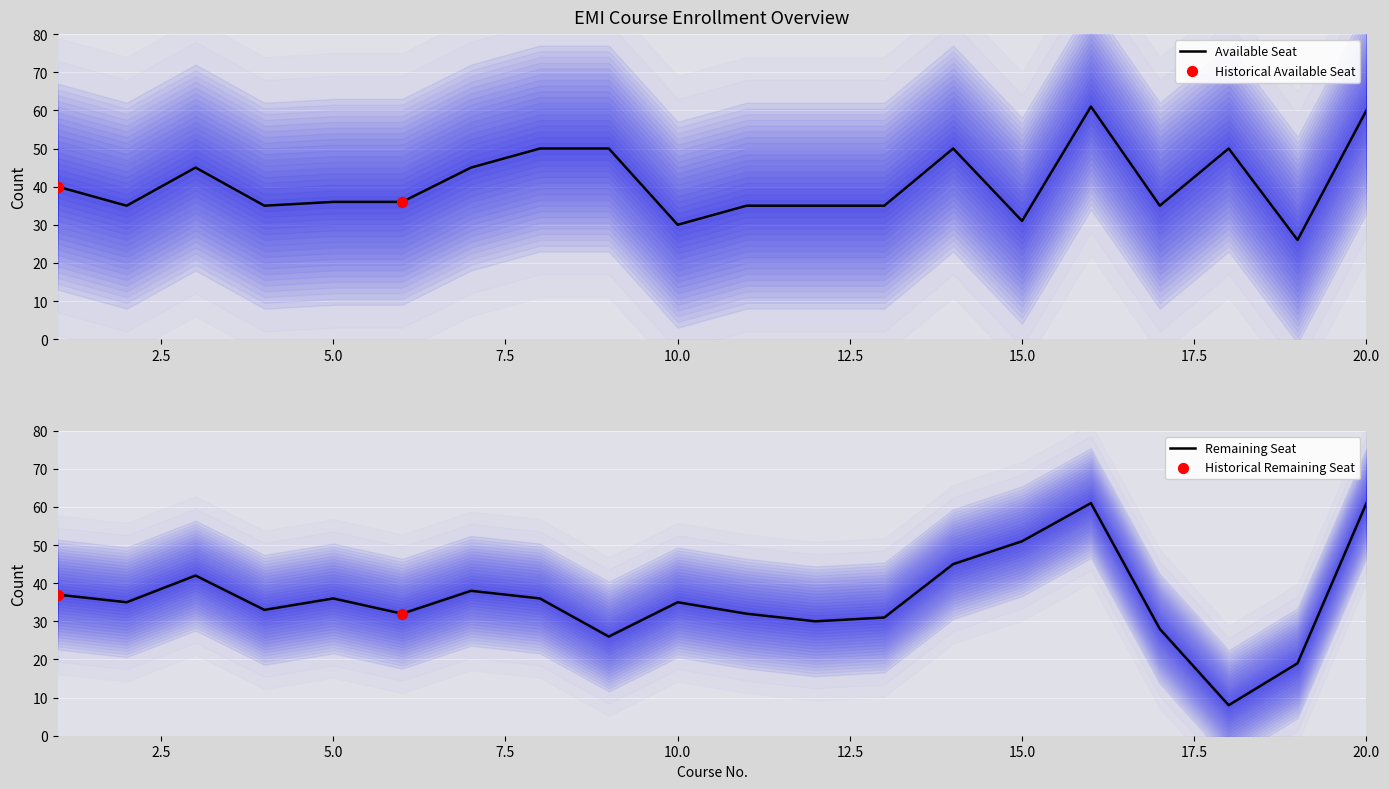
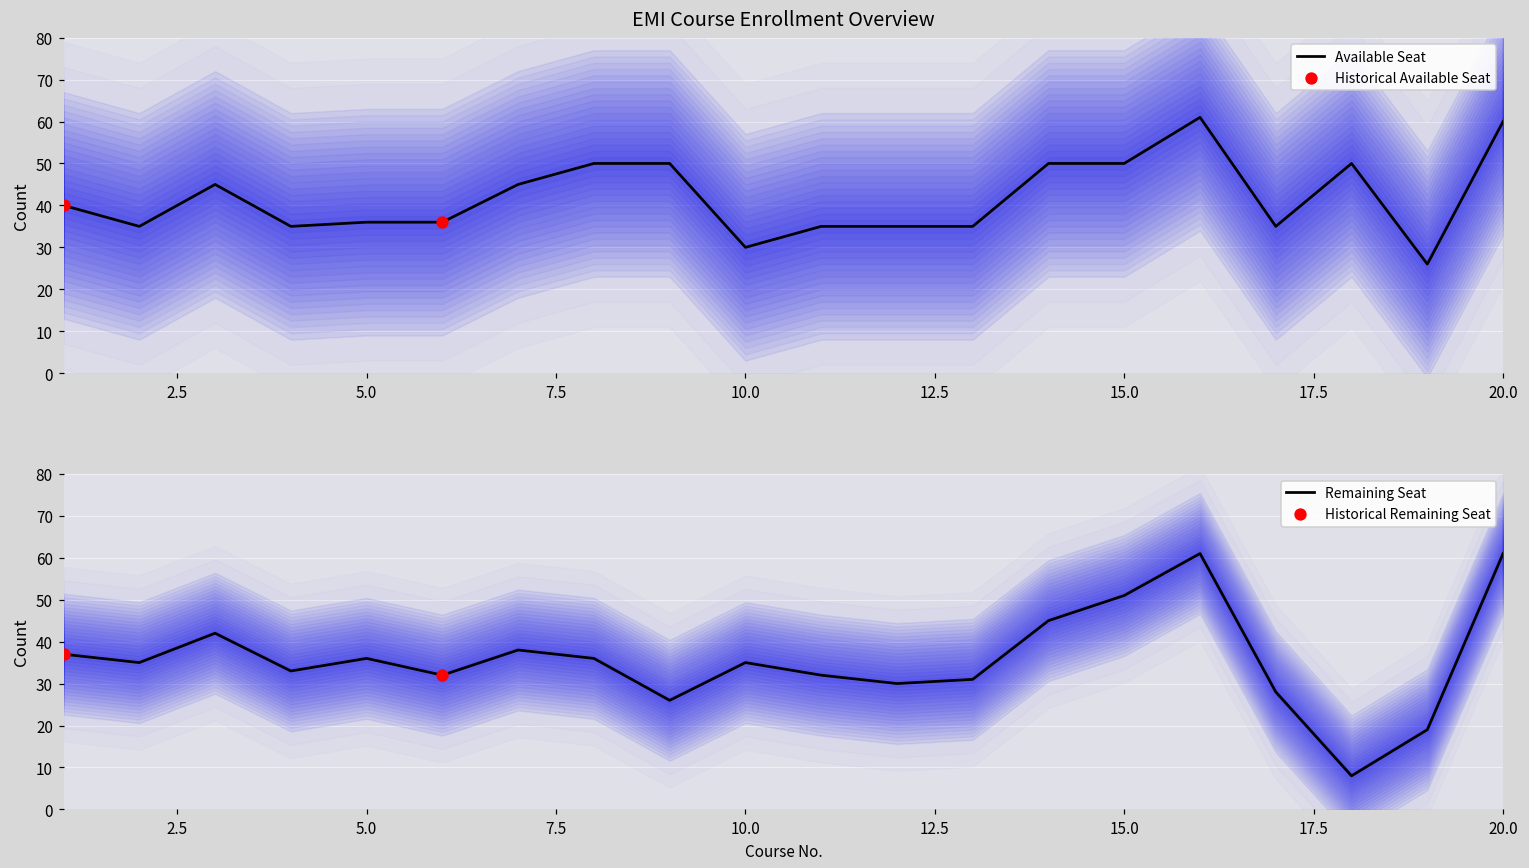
  {
    "EMI Course Enrollment Overview": {
      "Available Seat": {
        "5.0": 36,
        "10.0": 30,
-       "15.0": 31,
+       "15.0": 50,
        "20.0": 60
      }
    }
  }
